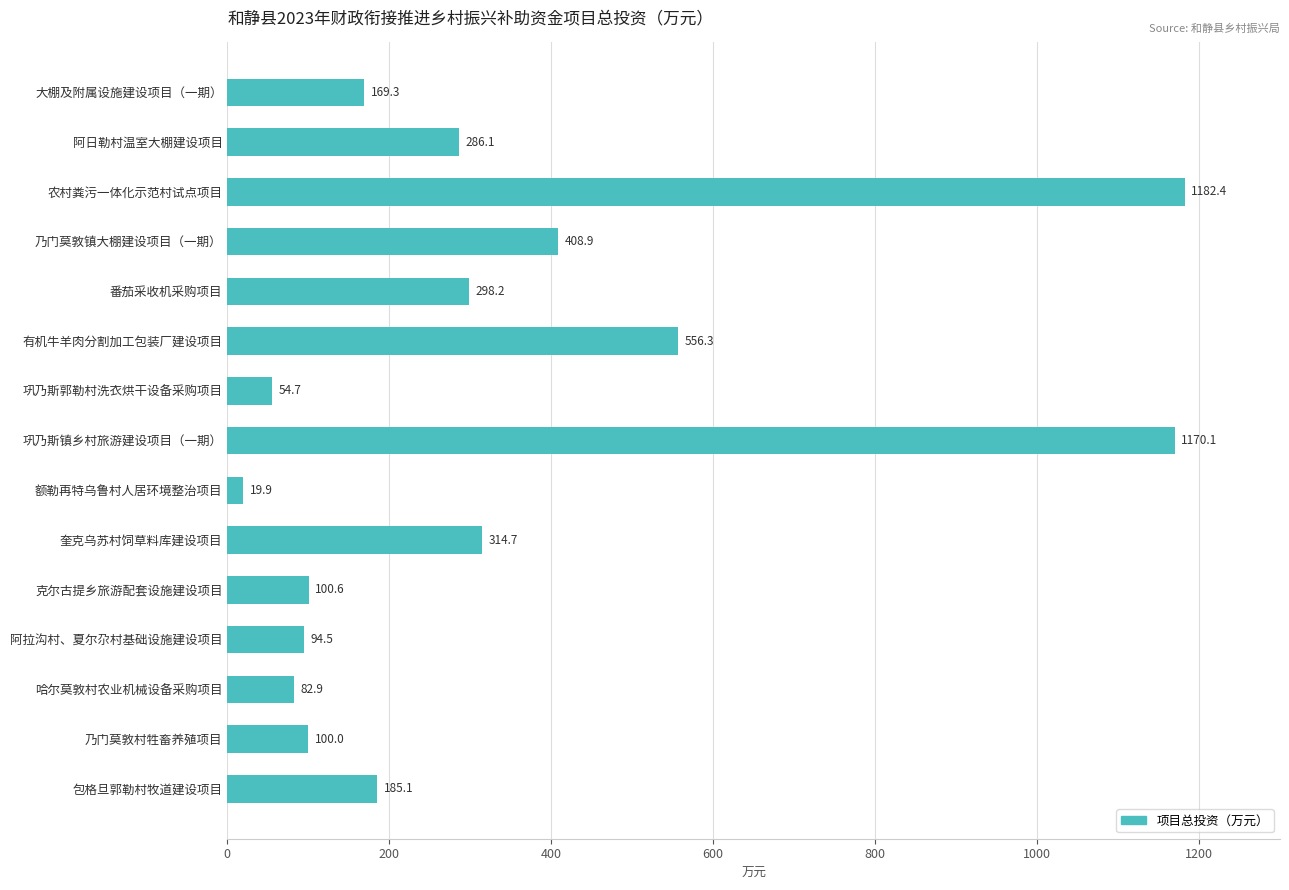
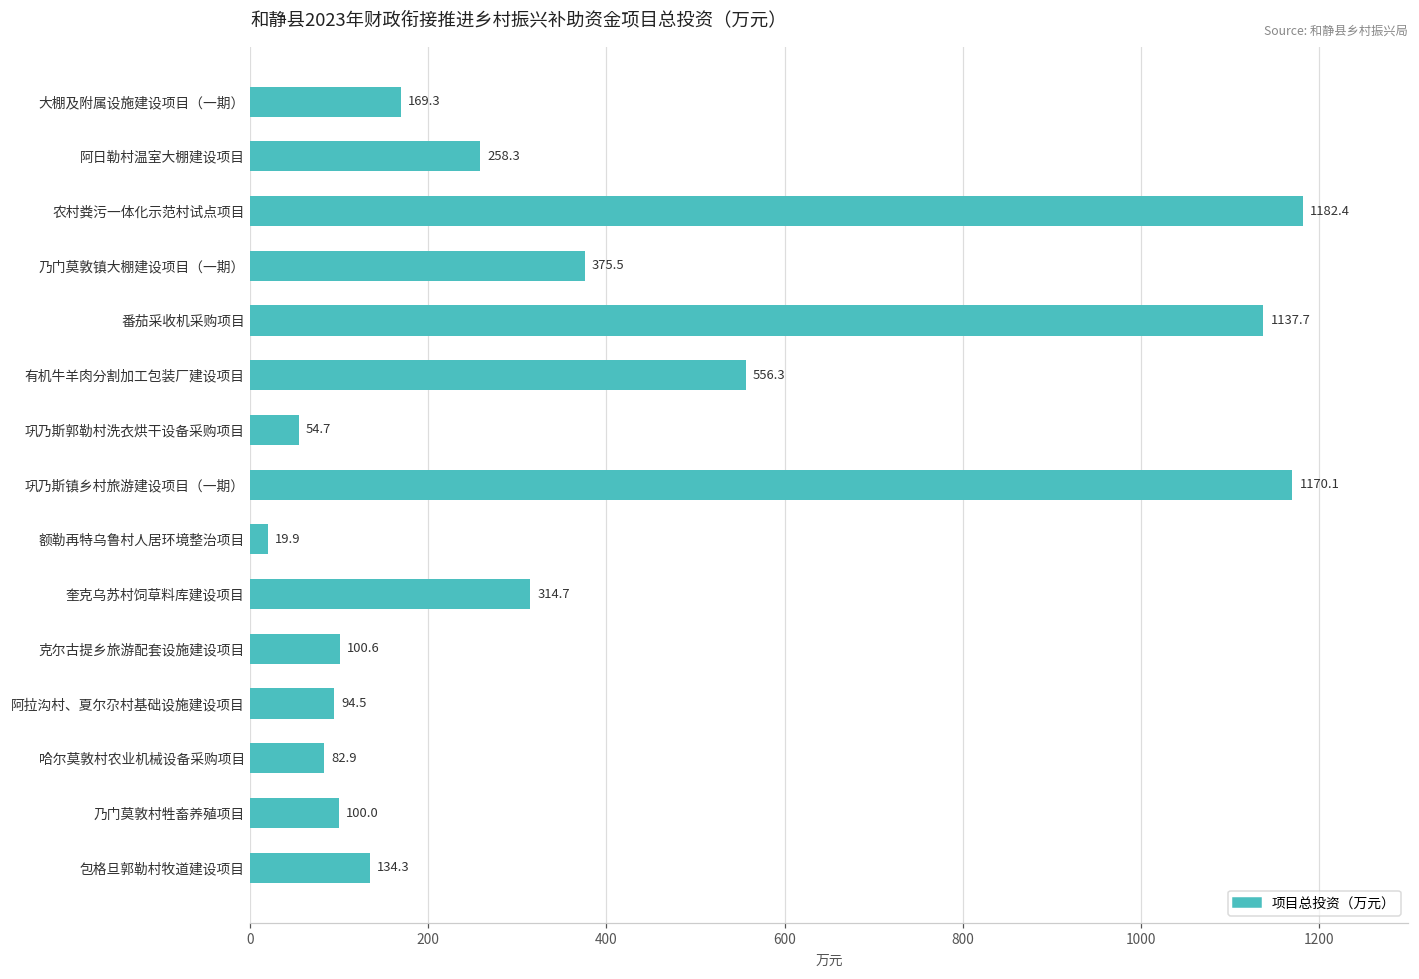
  {
    "大棚及附属设施建设项目（一期）": 169.3,
-   "阿日勒村温室大棚建设项目": 286.1,
+   "阿日勒村温室大棚建设项目": 258.3,
    "农村粪污一体化示范村试点项目": 1182.4,
-   "乃门莫敦镇大棚建设项目（一期）": 408.9,
-   "番茄采收机采购项目": 298.2,
+   "乃门莫敦镇大棚建设项目（一期）": 375.5,
+   "番茄采收机采购项目": 1137.7,
    "有机牛羊肉分割加工包装厂建设项目": 556.3,
    "巩乃斯郭勒村洗衣烘干设备采购项目": 54.7,
    "巩乃斯镇乡村旅游建设项目（一期）": 1170.1,
    "额勒再特乌鲁村人居环境整治项目": 19.9,
    "奎克乌苏村饲草料库建设项目": 314.7,
    "克尔古提乡旅游配套设施建设项目": 100.6,
    "阿拉沟村、夏尔尕村基础设施建设项目": 94.5,
    "哈尔莫敦村农业机械设备采购项目": 82.9,
    "乃门莫敦村牲畜养殖项目": 100.0,
-   "包格旦郭勒村牧道建设项目": 185.1
+   "包格旦郭勒村牧道建设项目": 134.3
  }
